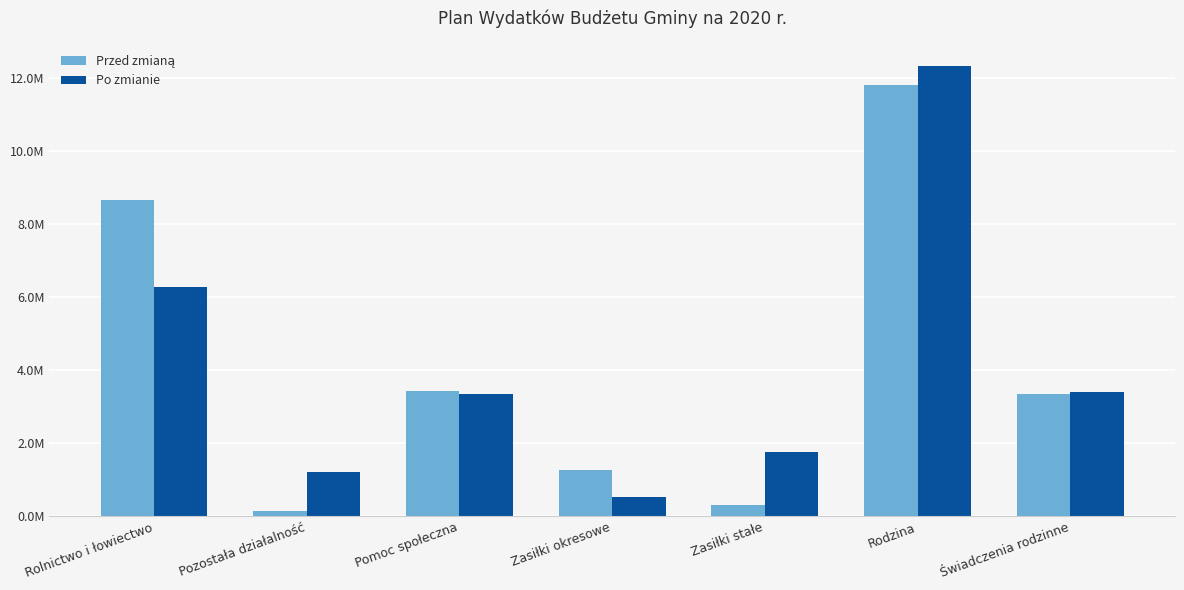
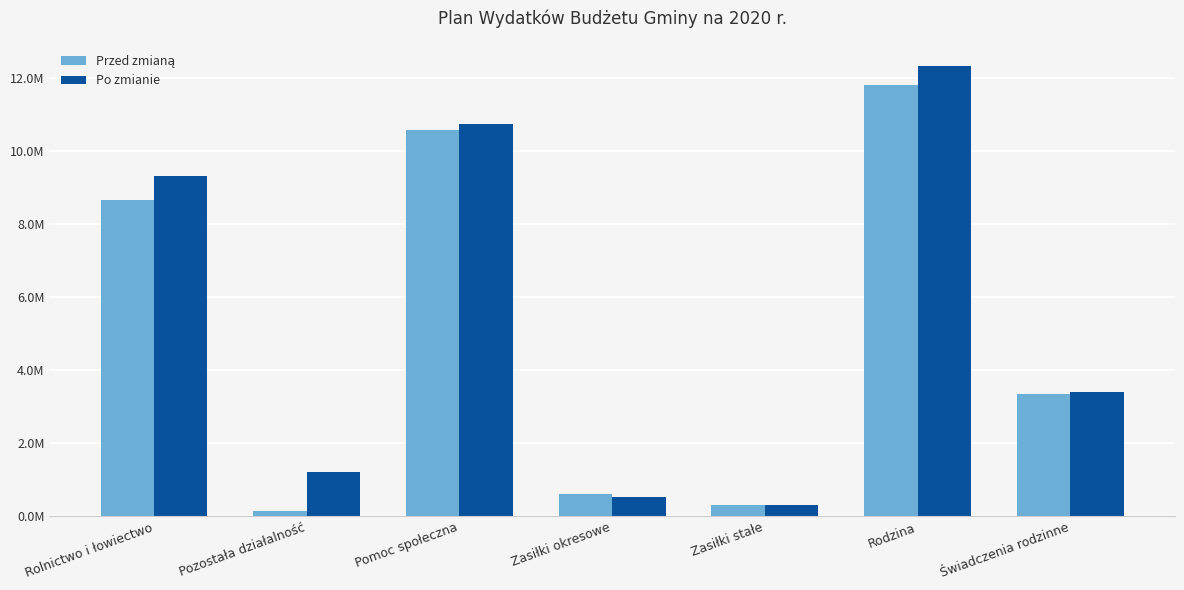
  {
    "Przed zmianą": {
      "Rolnictwo i łowiectwo": 8700000,
      "Pozostała działalność": 200000,
-     "Pomoc społeczna": 3400000,
-     "Zasiłki okresowe": 1300000,
+     "Pomoc społeczna": 10600000,
+     "Zasiłki okresowe": 600000,
      "Zasiłki stałe": 300000,
      "Rodzina": 11800000,
      "Świadczenia rodzinne": 3400000
    },
    "Po zmianie": {
-     "Rolnictwo i łowiectwo": 6300000,
+     "Rolnictwo i łowiectwo": 9300000,
      "Pozostała działalność": 1200000,
-     "Pomoc społeczna": 3300000,
+     "Pomoc społeczna": 10700000,
      "Zasiłki okresowe": 500000,
-     "Zasiłki stałe": 1800000,
+     "Zasiłki stałe": 300000,
      "Rodzina": 12300000,
      "Świadczenia rodzinne": 3400000
    }
  }
